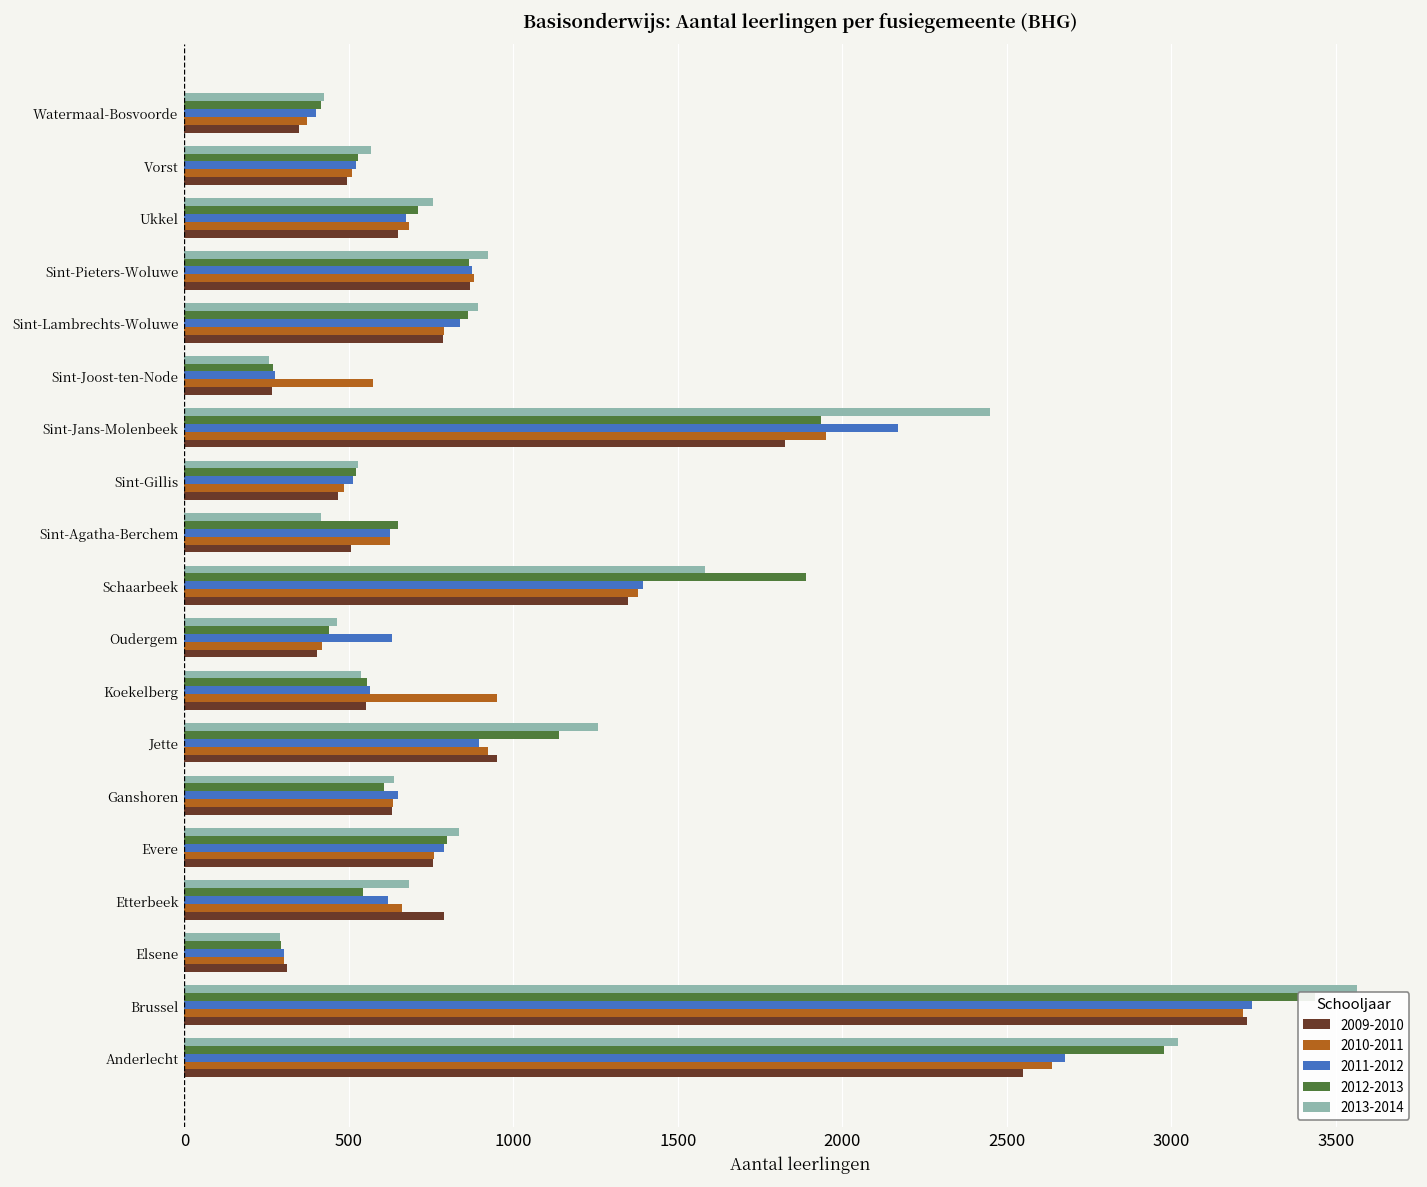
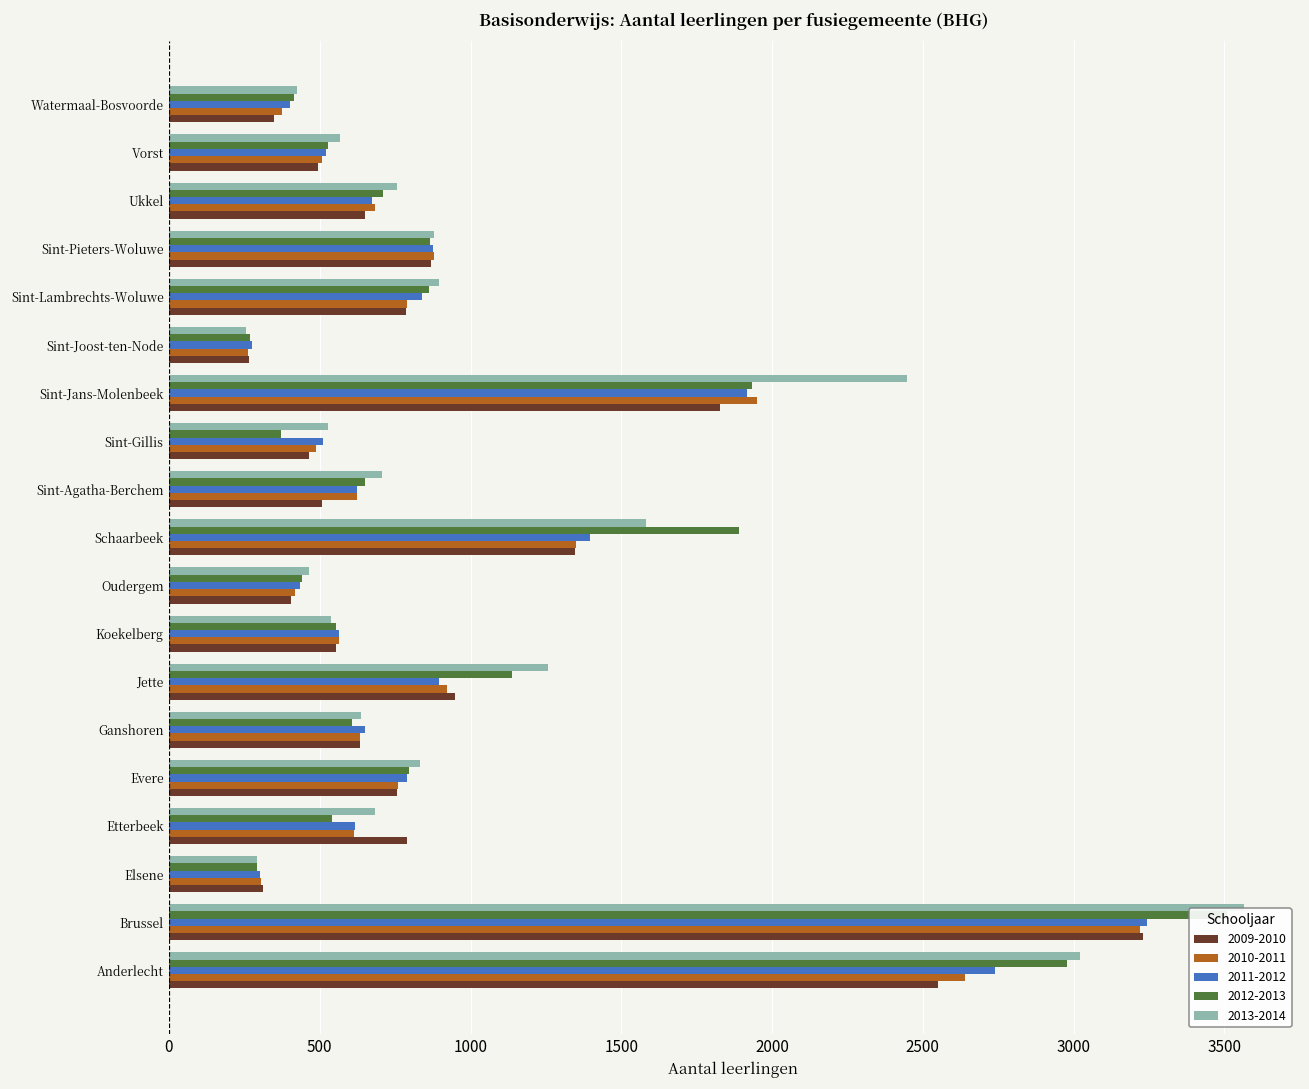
  {
    "2009-2010": {
      "Watermaal-Bosvoorde": 350,
      "Vorst": 500,
      "Ukkel": 650,
      "Sint-Pieters-Woluwe": 870,
      "Sint-Lambrechts-Woluwe": 790,
      "Sint-Joost-ten-Node": 270,
      "Sint-Jans-Molenbeek": 1830,
      "Sint-Gillis": 470,
      "Sint-Agatha-Berchem": 510,
      "Schaarbeek": 1350,
      "Oudergem": 400,
      "Koekelberg": 550,
      "Jette": 950,
      "Ganshoren": 630,
      "Evere": 760,
      "Etterbeek": 790,
      "Elsene": 310,
      "Brussel": 3230,
      "Anderlecht": 2550
    },
    "2010-2011": {
      "Watermaal-Bosvoorde": 370,
      "Vorst": 510,
      "Ukkel": 680,
      "Sint-Pieters-Woluwe": 880,
      "Sint-Lambrechts-Woluwe": 790,
-     "Sint-Joost-ten-Node": 580,
+     "Sint-Joost-ten-Node": 260,
      "Sint-Jans-Molenbeek": 1950,
      "Sint-Gillis": 490,
      "Sint-Agatha-Berchem": 620,
-     "Schaarbeek": 1380,
+     "Schaarbeek": 1350,
      "Oudergem": 420,
-     "Koekelberg": 950,
+     "Koekelberg": 570,
      "Jette": 920,
      "Ganshoren": 630,
      "Evere": 760,
-     "Etterbeek": 660,
+     "Etterbeek": 620,
      "Elsene": 300,
      "Brussel": 3220,
      "Anderlecht": 2640
    },
    "2011-2012": {
      "Watermaal-Bosvoorde": 400,
      "Vorst": 520,
      "Ukkel": 670,
      "Sint-Pieters-Woluwe": 880,
      "Sint-Lambrechts-Woluwe": 840,
      "Sint-Joost-ten-Node": 280,
-     "Sint-Jans-Molenbeek": 2170,
+     "Sint-Jans-Molenbeek": 1920,
      "Sint-Gillis": 510,
      "Sint-Agatha-Berchem": 630,
      "Schaarbeek": 1400,
-     "Oudergem": 630,
+     "Oudergem": 440,
      "Koekelberg": 560,
      "Jette": 900,
      "Ganshoren": 650,
      "Evere": 790,
      "Etterbeek": 620,
      "Elsene": 300,
      "Brussel": 3250,
-     "Anderlecht": 2680
+     "Anderlecht": 2740
    },
    "2012-2013": {
      "Watermaal-Bosvoorde": 420,
      "Vorst": 530,
      "Ukkel": 710,
      "Sint-Pieters-Woluwe": 870,
      "Sint-Lambrechts-Woluwe": 860,
      "Sint-Joost-ten-Node": 270,
      "Sint-Jans-Molenbeek": 1940,
-     "Sint-Gillis": 520,
+     "Sint-Gillis": 370,
      "Sint-Agatha-Berchem": 650,
      "Schaarbeek": 1890,
      "Oudergem": 440,
      "Koekelberg": 550,
      "Jette": 1140,
      "Ganshoren": 610,
      "Evere": 800,
      "Etterbeek": 540,
      "Elsene": 290,
-     "Brussel": 3440,
+     "Brussel": 3510,
      "Anderlecht": 2980
    },
    "2013-2014": {
      "Watermaal-Bosvoorde": 430,
      "Vorst": 570,
      "Ukkel": 760,
-     "Sint-Pieters-Woluwe": 920,
+     "Sint-Pieters-Woluwe": 880,
      "Sint-Lambrechts-Woluwe": 890,
      "Sint-Joost-ten-Node": 260,
      "Sint-Jans-Molenbeek": 2450,
      "Sint-Gillis": 530,
-     "Sint-Agatha-Berchem": 420,
+     "Sint-Agatha-Berchem": 710,
      "Schaarbeek": 1580,
      "Oudergem": 460,
      "Koekelberg": 540,
      "Jette": 1260,
      "Ganshoren": 640,
      "Evere": 830,
      "Etterbeek": 680,
      "Elsene": 290,
      "Brussel": 3570,
      "Anderlecht": 3020
    }
  }
